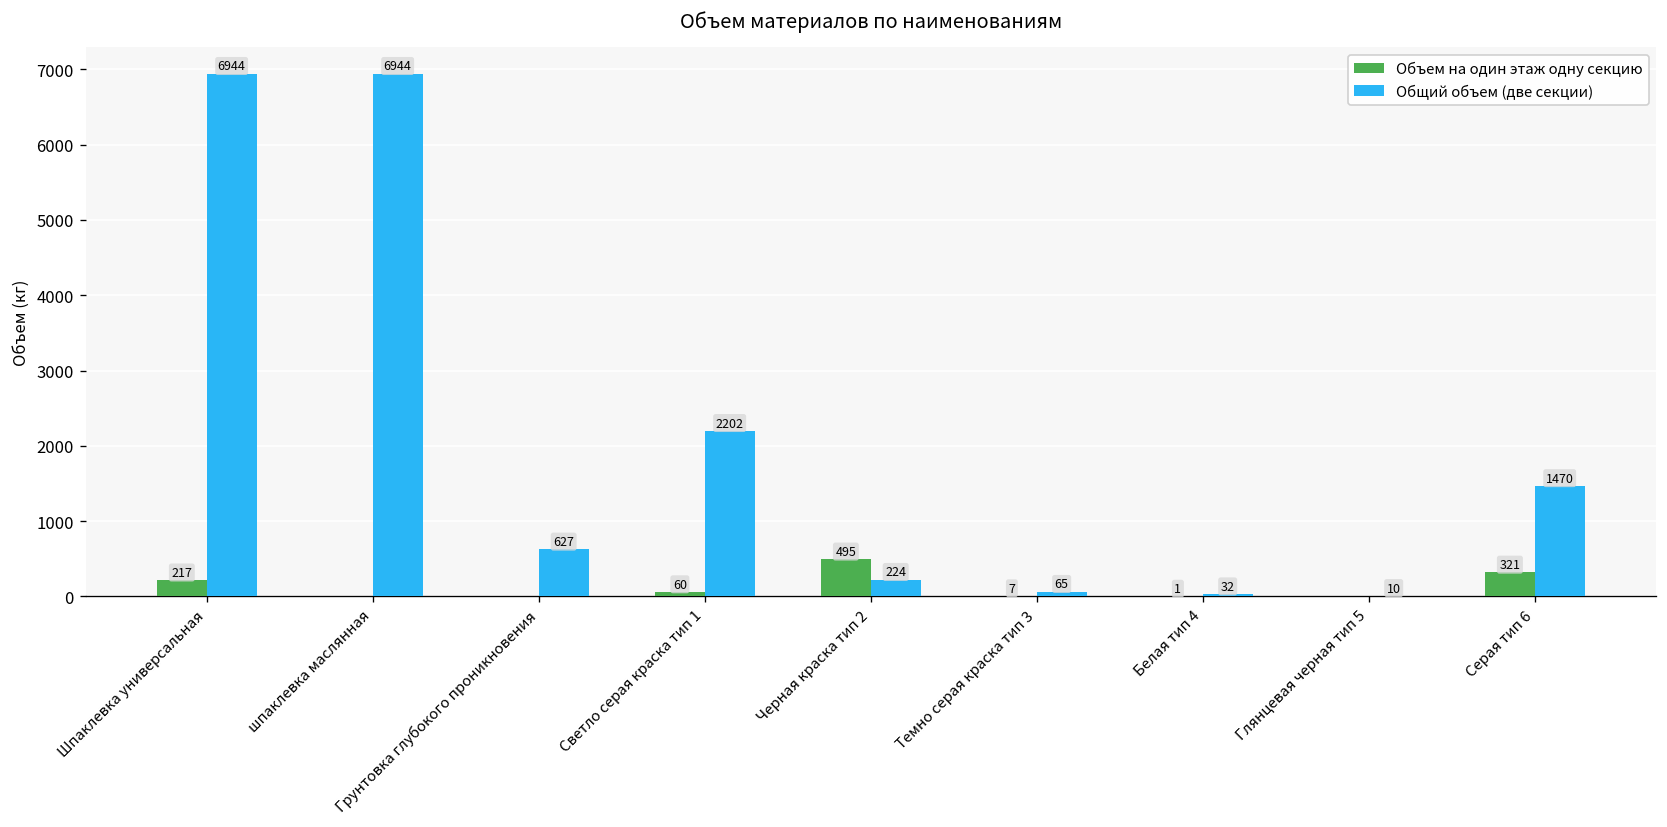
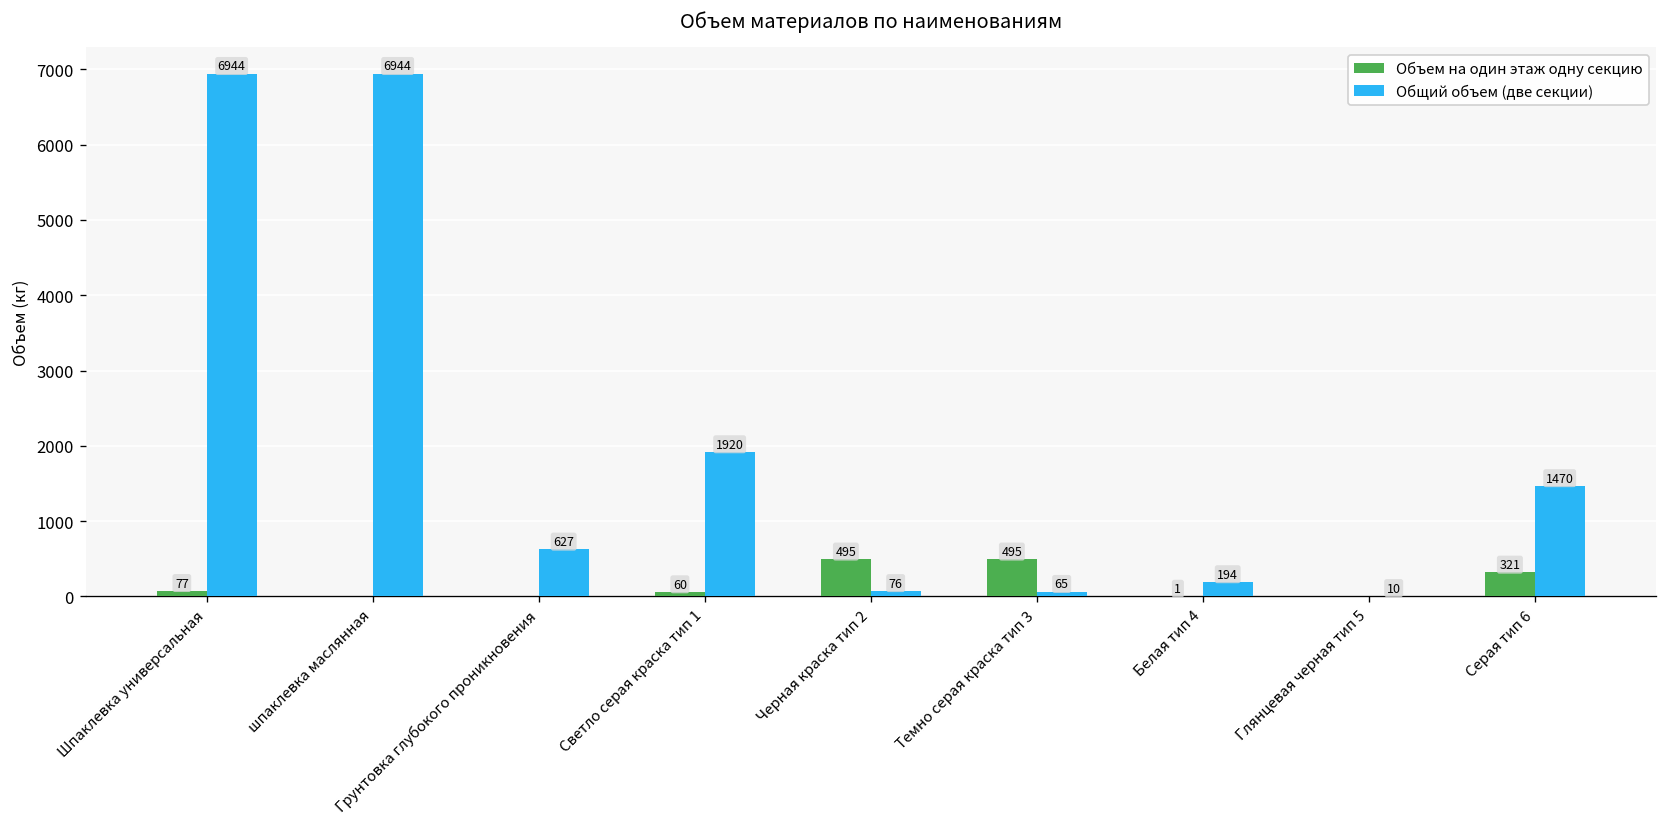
  {
    "Объем на один этаж одну секцию": {
-     "Шпаклевка универсальная": 217,
-     "Темно серая краска тип 3": 7
+     "Шпаклевка универсальная": 77,
+     "Темно серая краска тип 3": 495
    },
    "Общий объем (две секции)": {
-     "Светло серая краска тип 1": 2202,
-     "Черная краска тип 2": 224,
-     "Белая тип 4": 32
+     "Светло серая краска тип 1": 1920,
+     "Черная краска тип 2": 76,
+     "Белая тип 4": 194
    }
  }
